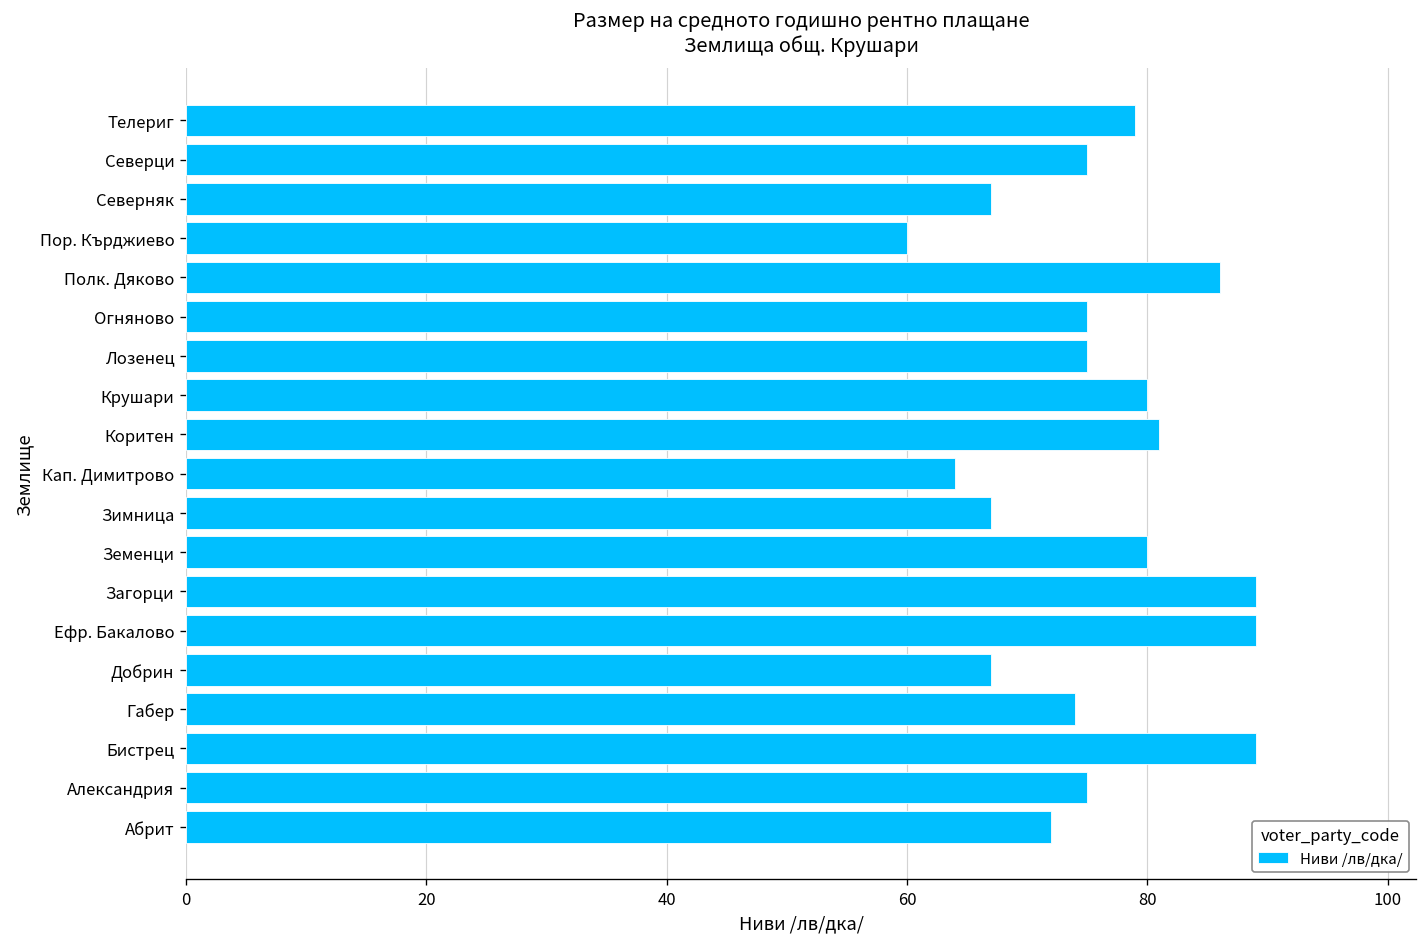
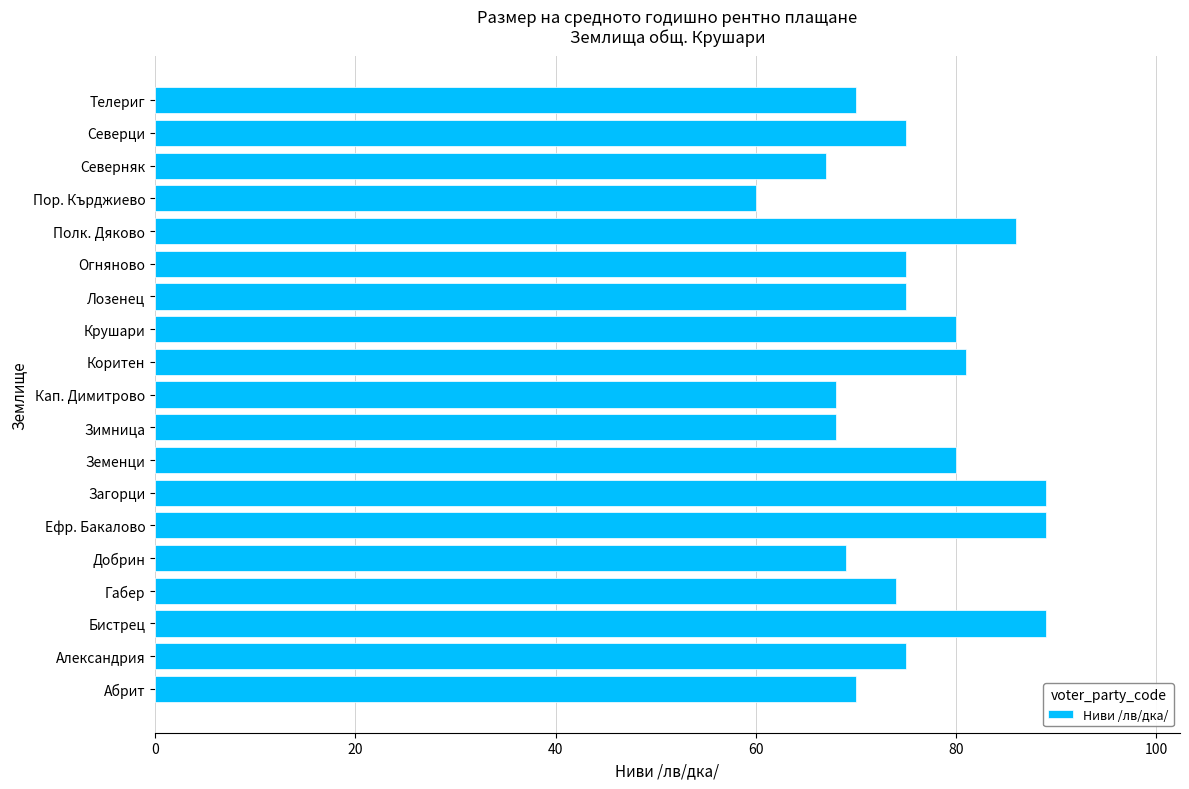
  {
-   "Телериг": 79,
+   "Телериг": 70,
    "Северци": 75,
    "Северняк": 67,
    "Пор. Кърджиево": 60,
    "Полк. Дяково": 86,
    "Огняново": 75,
    "Лозенец": 75,
    "Крушари": 80,
    "Коритен": 81,
-   "Кап. Димитрово": 64,
-   "Зимница": 67,
+   "Кап. Димитрово": 68,
+   "Зимница": 68,
    "Земенци": 80,
    "Загорци": 89,
    "Ефр. Бакалово": 89,
-   "Добрин": 67,
+   "Добрин": 69,
    "Габер": 74,
    "Бистрец": 89,
    "Александрия": 75,
-   "Абрит": 72
+   "Абрит": 70
  }
